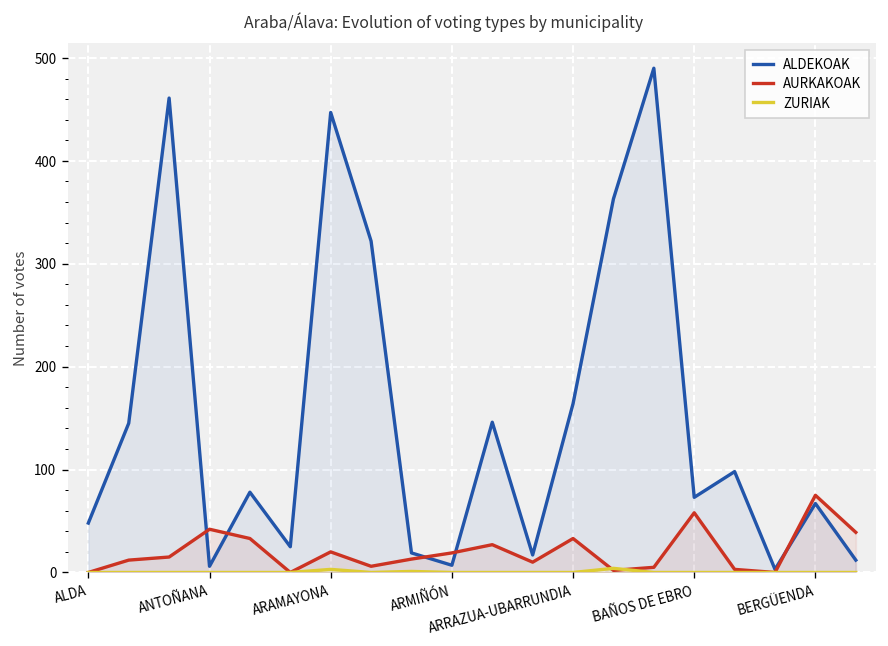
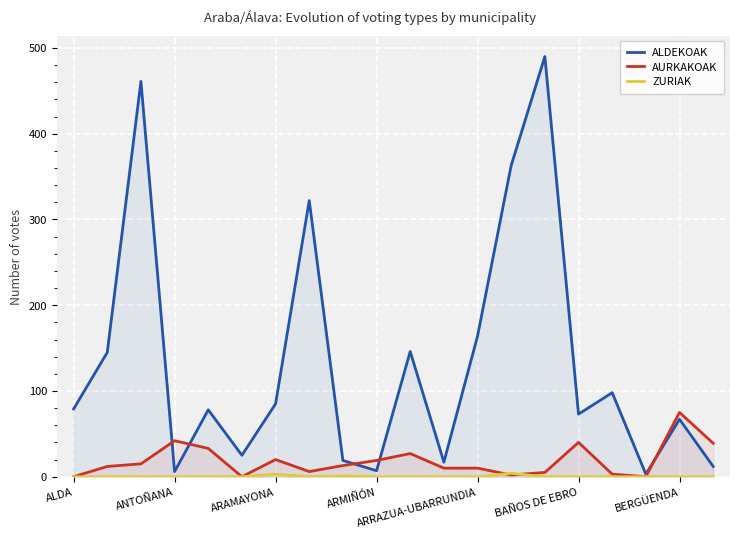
  {
    "ALDEKOAK": {
-     "ALDA": 50,
+     "ALDA": 80,
      "ANTOÑANA": 10,
-     "ARAMAYONA": 450,
+     "ARAMAYONA": 90,
      "ARMIÑÓN": 10,
      "ARRAZUA-UBARRUNDIA": 160,
      "BAÑOS DE EBRO": 70,
      "BERGÜENDA": 70
    },
    "AURKAKOAK": {
      "ANTOÑANA": 40,
      "ARAMAYONA": 20,
      "ARMIÑÓN": 20,
-     "ARRAZUA-UBARRUNDIA": 30,
-     "BAÑOS DE EBRO": 60,
+     "ARRAZUA-UBARRUNDIA": 10,
+     "BAÑOS DE EBRO": 40,
      "BERGÜENDA": 80
    },
    "ZURIAK": {
      "ANTOÑANA": 0,
      "ARAMAYONA": 0,
      "ARMIÑÓN": 0,
      "ARRAZUA-UBARRUNDIA": 0,
      "BAÑOS DE EBRO": 0,
      "BERGÜENDA": 0
    }
  }
